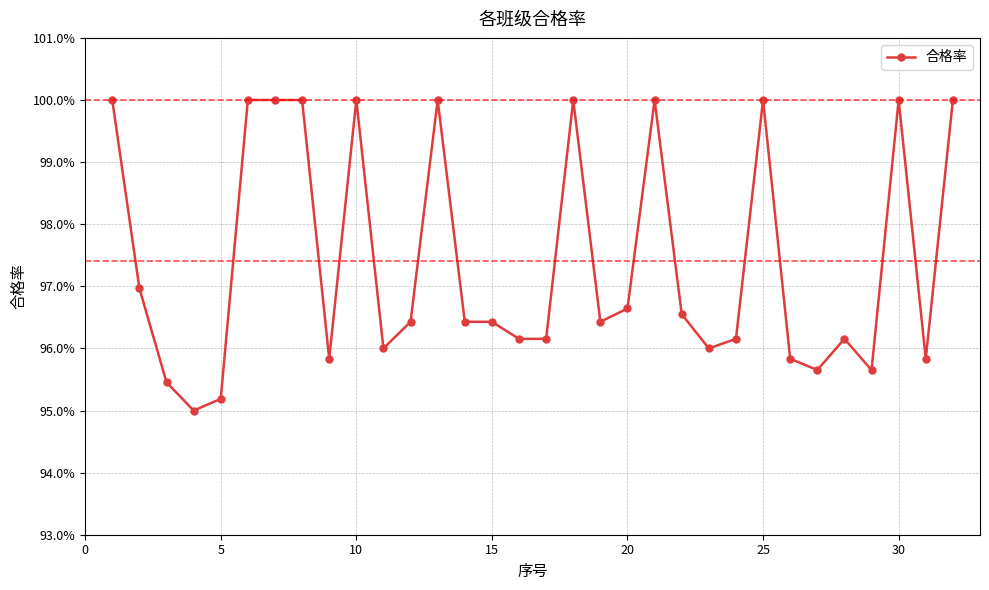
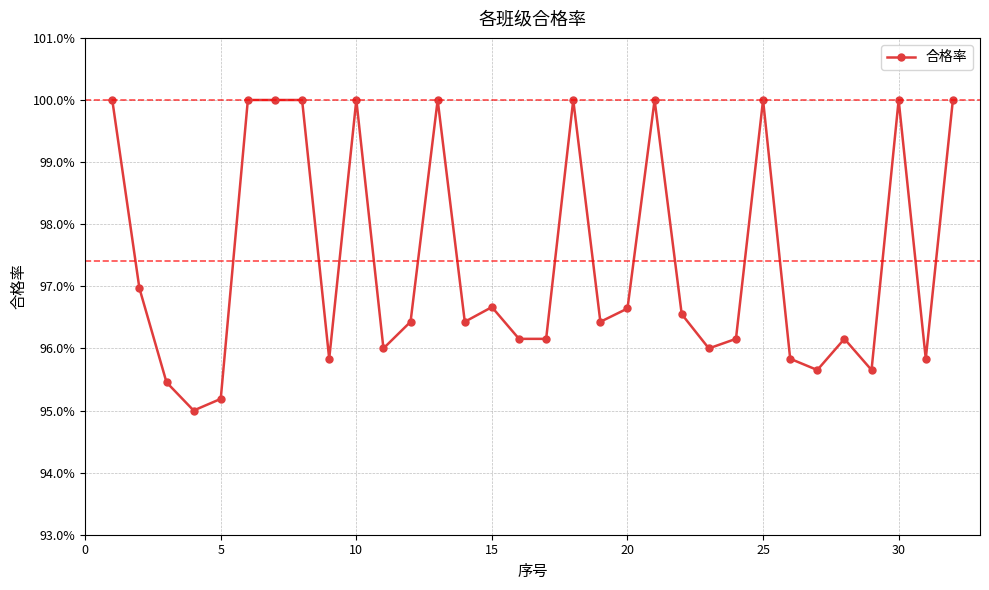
  {
    "5": "95.2%",
    "10": "100.0%",
-   "15": "96.4%",
+   "15": "96.7%",
    "20": "96.6%",
    "25": "100.0%",
    "30": "100.0%"
  }
